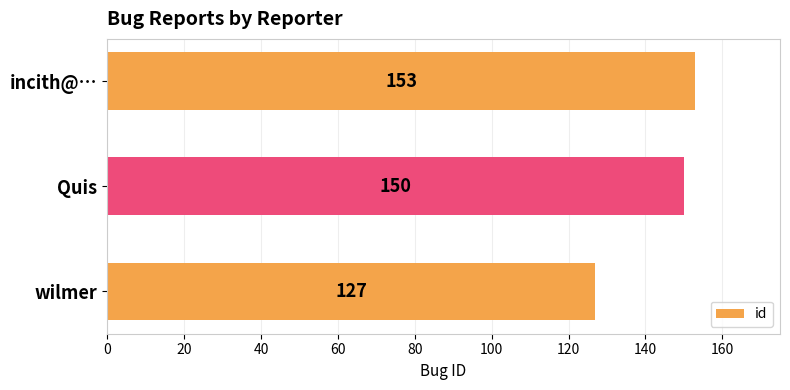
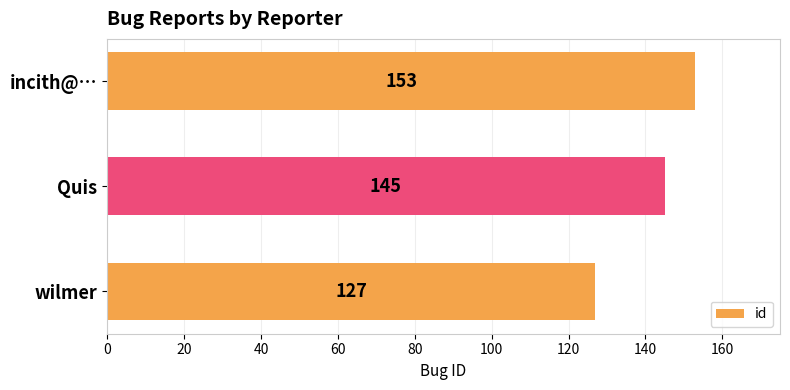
  {
    "incith@…": 153,
-   "Quis": 150,
+   "Quis": 145,
    "wilmer": 127
  }
